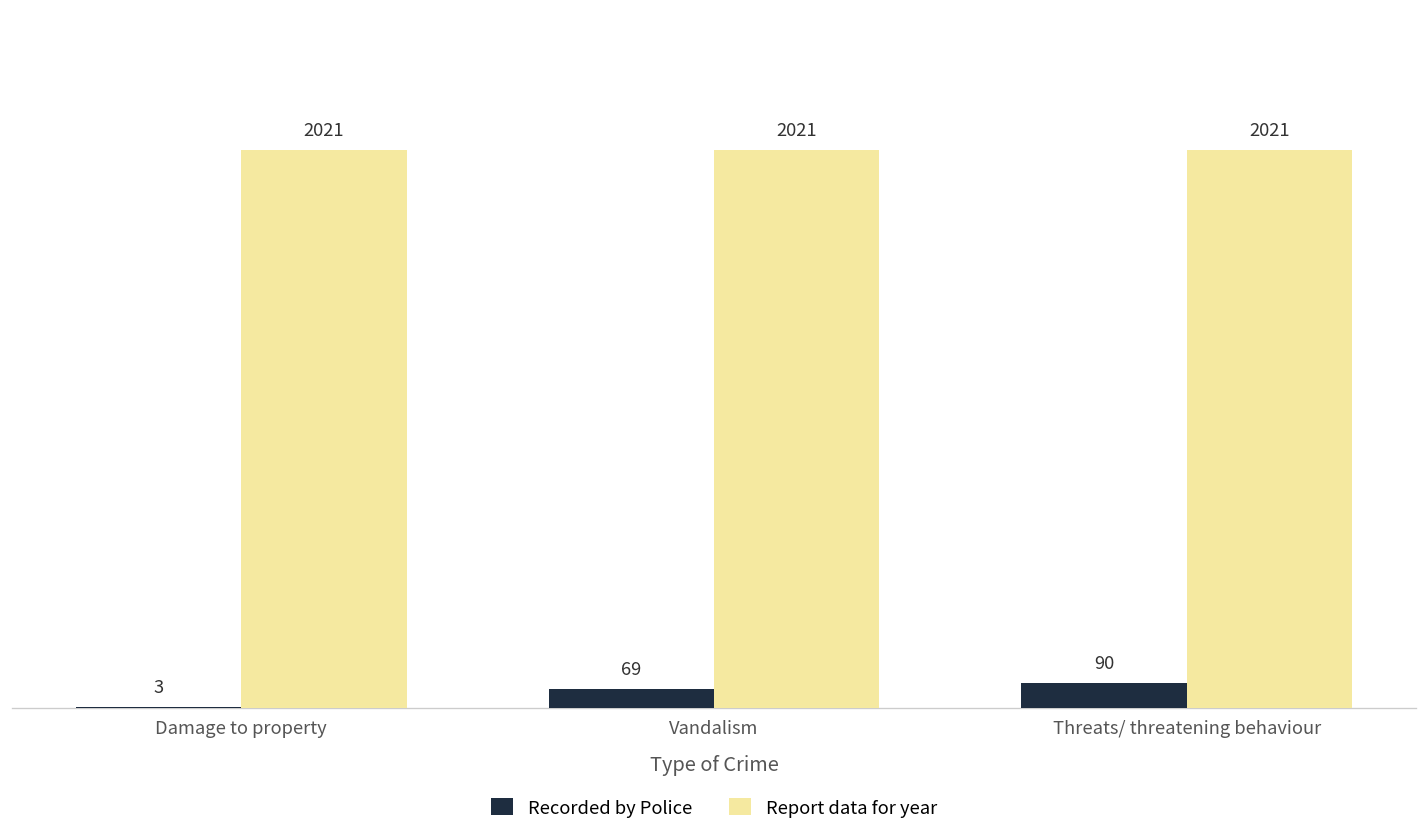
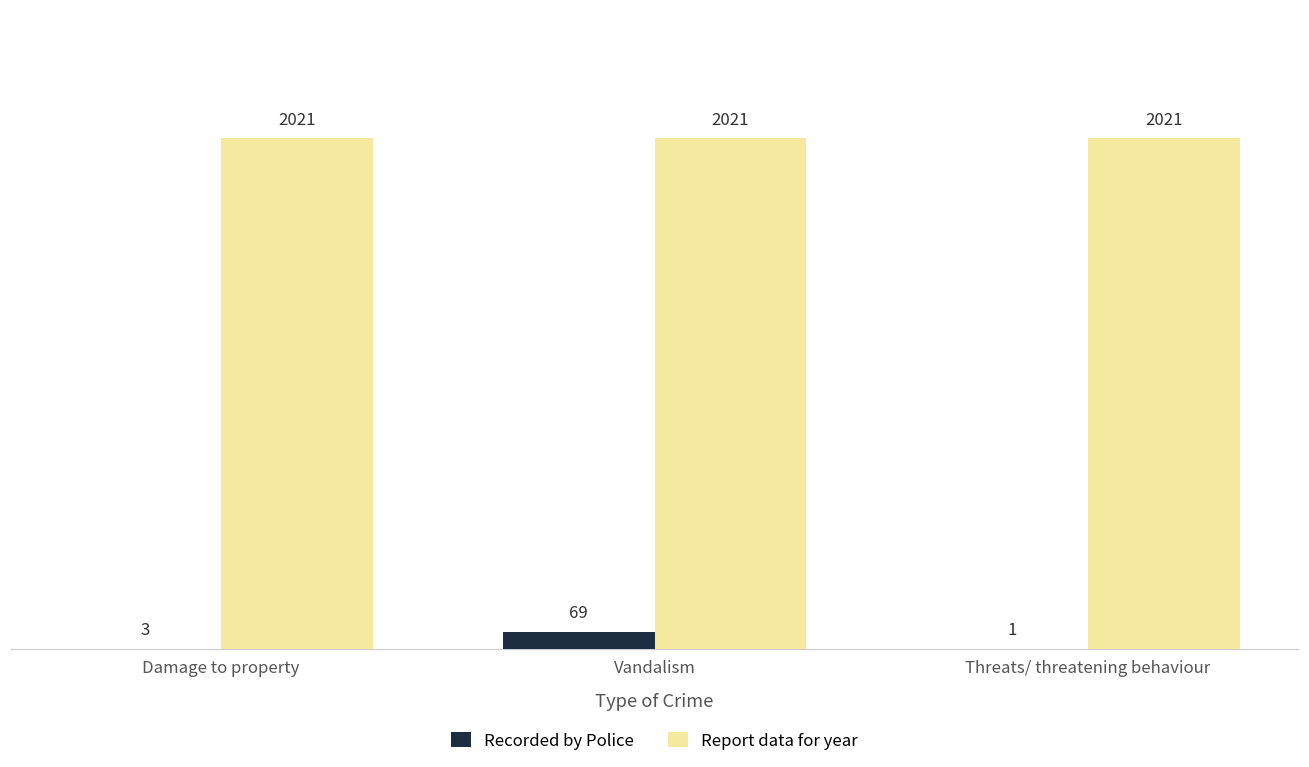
  {
    "Recorded by Police": {
      "Damage to property": 3,
      "Vandalism": 69,
-     "Threats/ threatening behaviour": 90
+     "Threats/ threatening behaviour": 1
    },
    "Report data for year": {
      "Damage to property": 2021,
      "Vandalism": 2021,
      "Threats/ threatening behaviour": 2021
    }
  }
